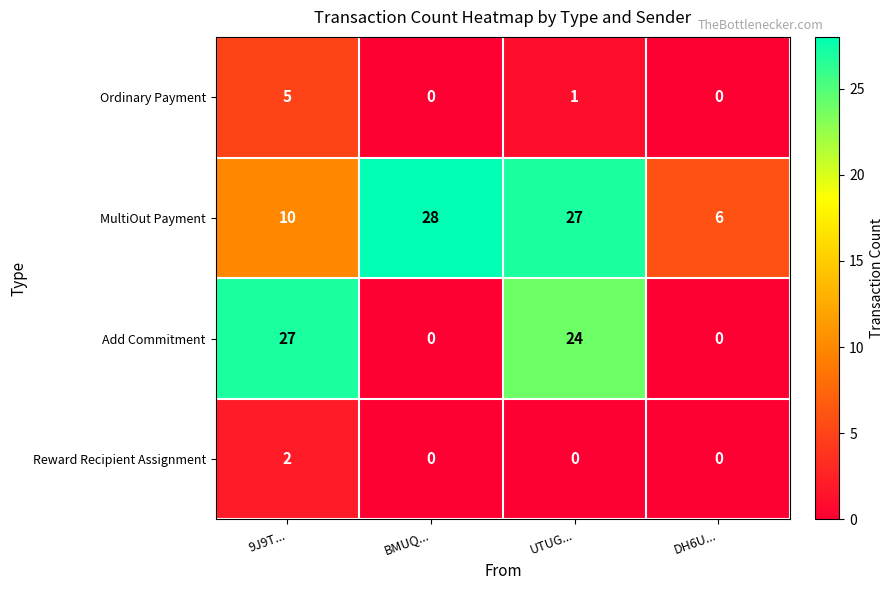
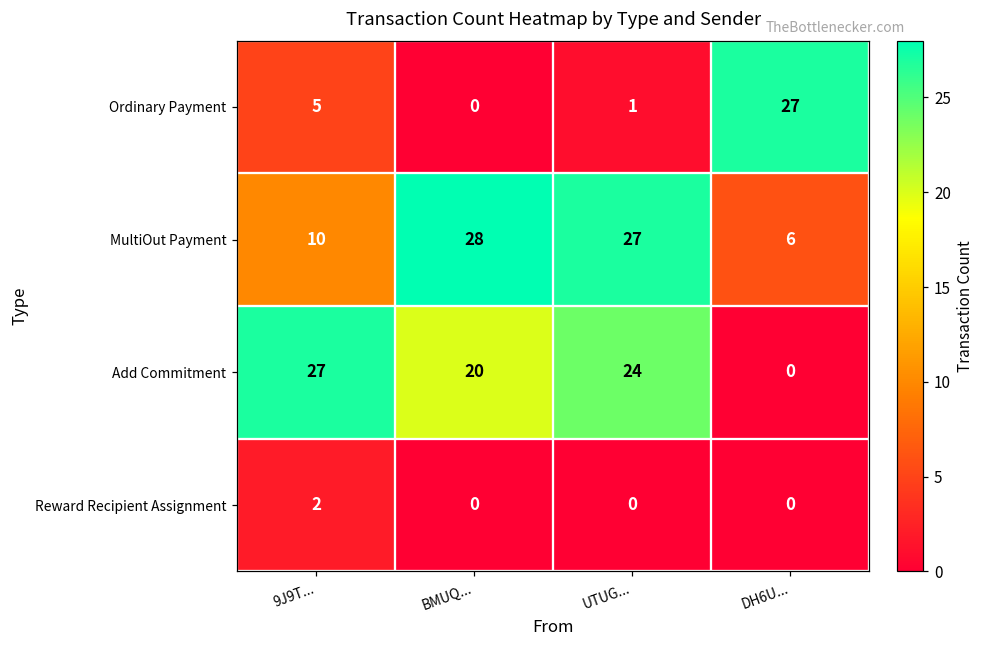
  {
    "Ordinary Payment": {
      "9J9T...": 5,
      "BMUQ...": 0,
      "UTUG...": 1,
-     "DH6U...": 0
+     "DH6U...": 27
    },
    "MultiOut Payment": {
      "9J9T...": 10,
      "BMUQ...": 28,
      "UTUG...": 27,
      "DH6U...": 6
    },
    "Add Commitment": {
      "9J9T...": 27,
-     "BMUQ...": 0,
+     "BMUQ...": 20,
      "UTUG...": 24,
      "DH6U...": 0
    },
    "Reward Recipient Assignment": {
      "9J9T...": 2,
      "BMUQ...": 0,
      "UTUG...": 0,
      "DH6U...": 0
    }
  }
